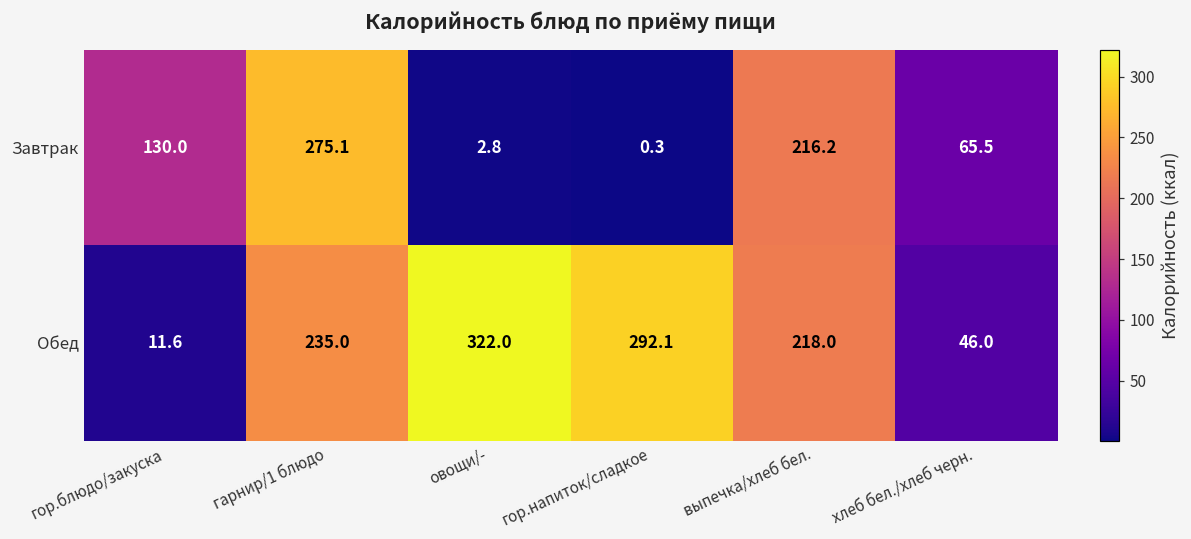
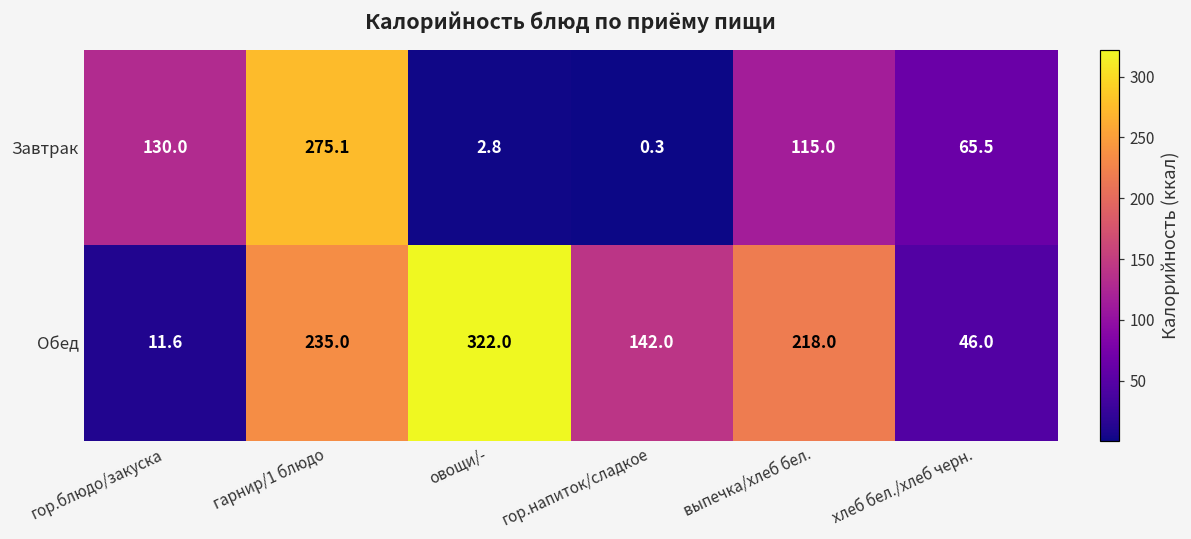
  {
    "Завтрак": {
      "гор.блюдо/закуска": 130.0,
      "гарнир/1 блюдо": 275.1,
      "овощи/-": 2.8,
      "гор.напиток/сладкое": 0.3,
-     "выпечка/хлеб бел.": 216.2,
+     "выпечка/хлеб бел.": 115.0,
      "хлеб бел./хлеб черн.": 65.5
    },
    "Обед": {
      "гор.блюдо/закуска": 11.6,
      "гарнир/1 блюдо": 235.0,
      "овощи/-": 322.0,
-     "гор.напиток/сладкое": 292.1,
+     "гор.напиток/сладкое": 142.0,
      "выпечка/хлеб бел.": 218.0,
      "хлеб бел./хлеб черн.": 46.0
    }
  }
